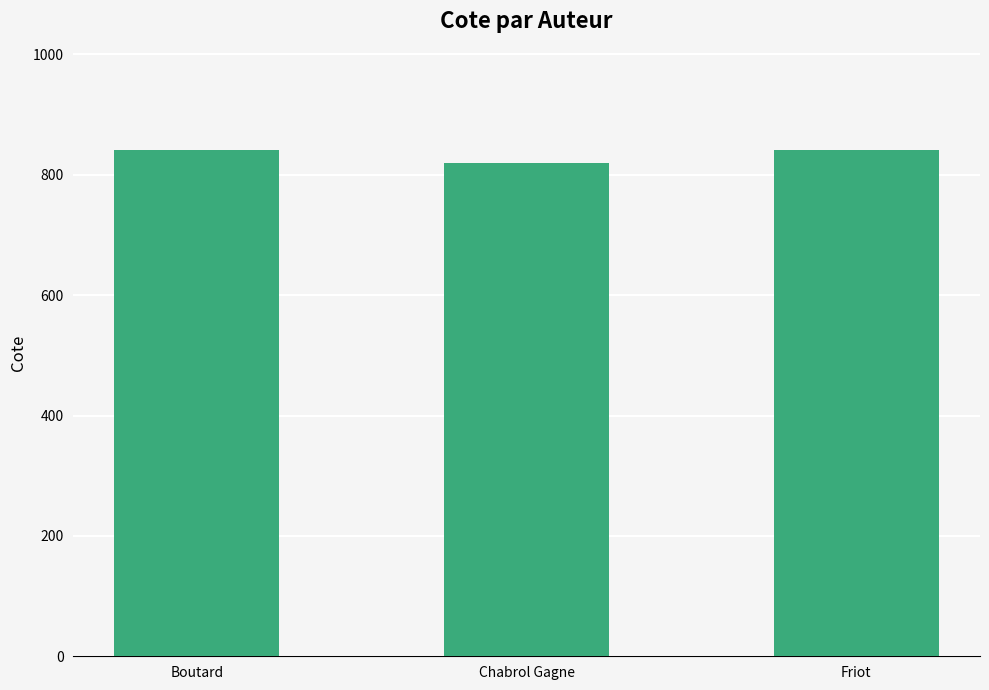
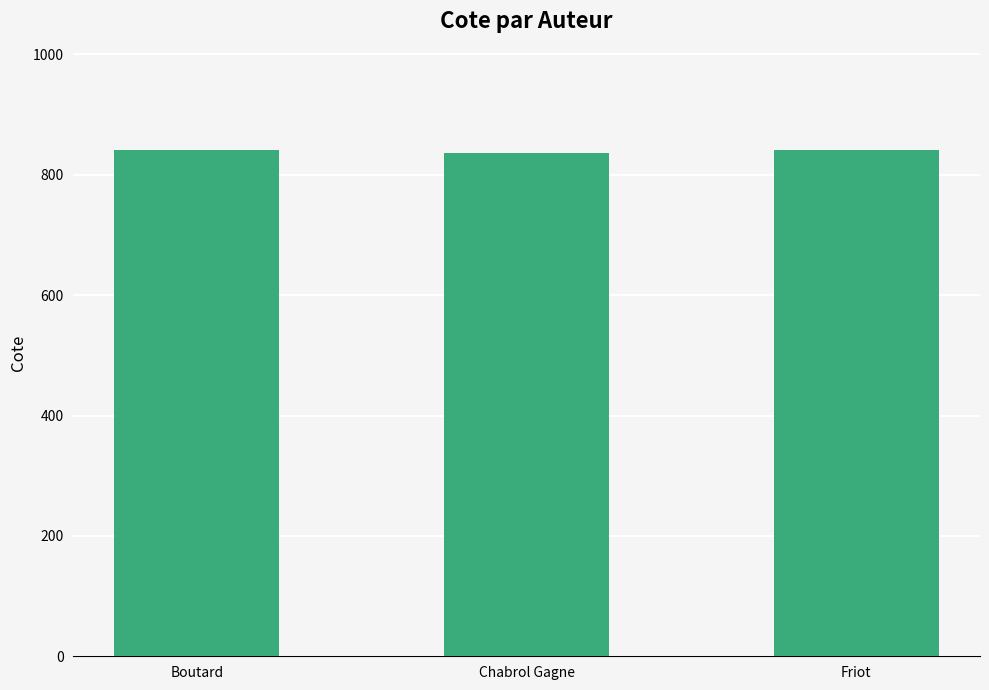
  {
    "Boutard": 840,
-   "Chabrol Gagne": 820,
+   "Chabrol Gagne": 840,
    "Friot": 840
  }
